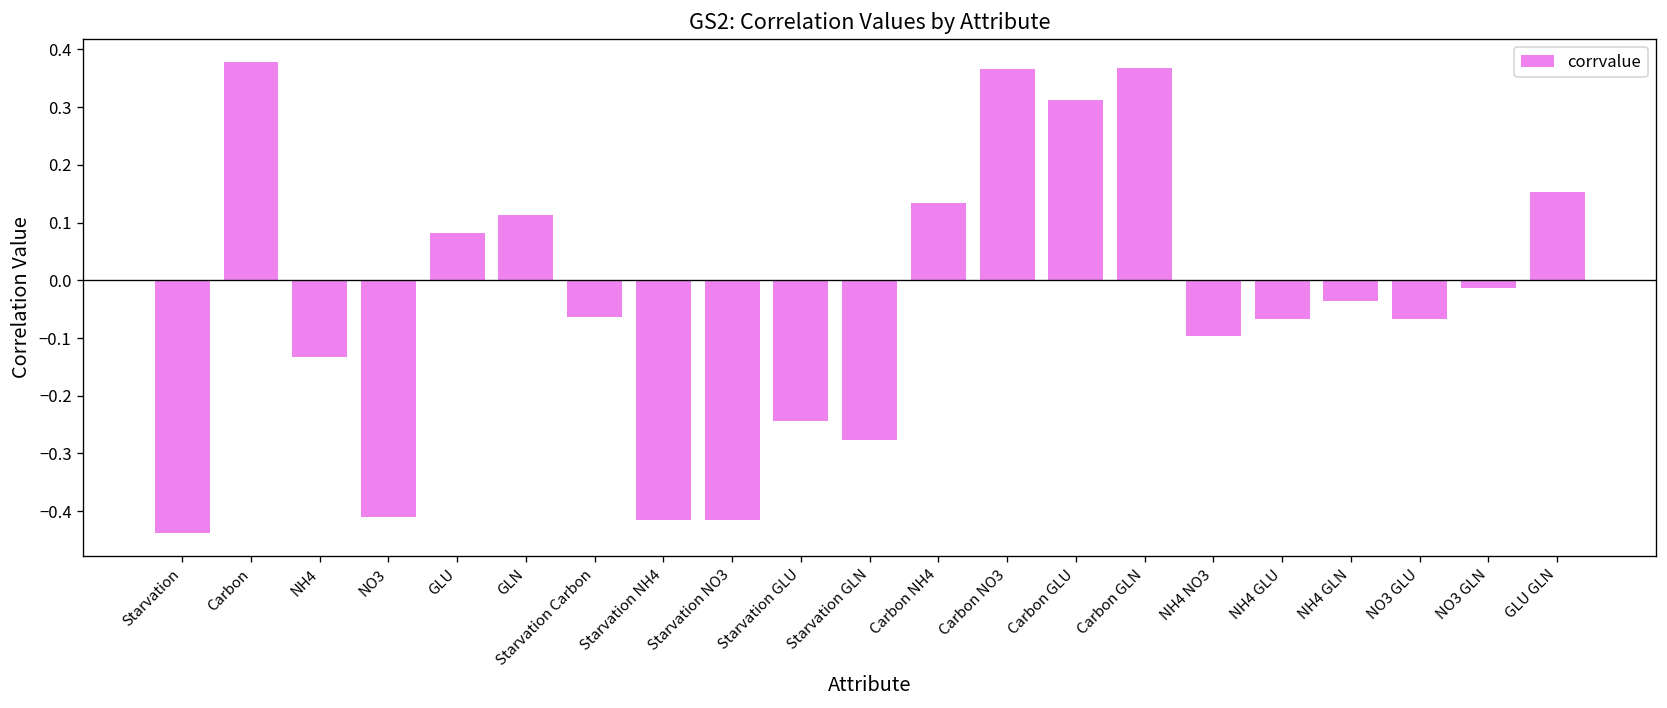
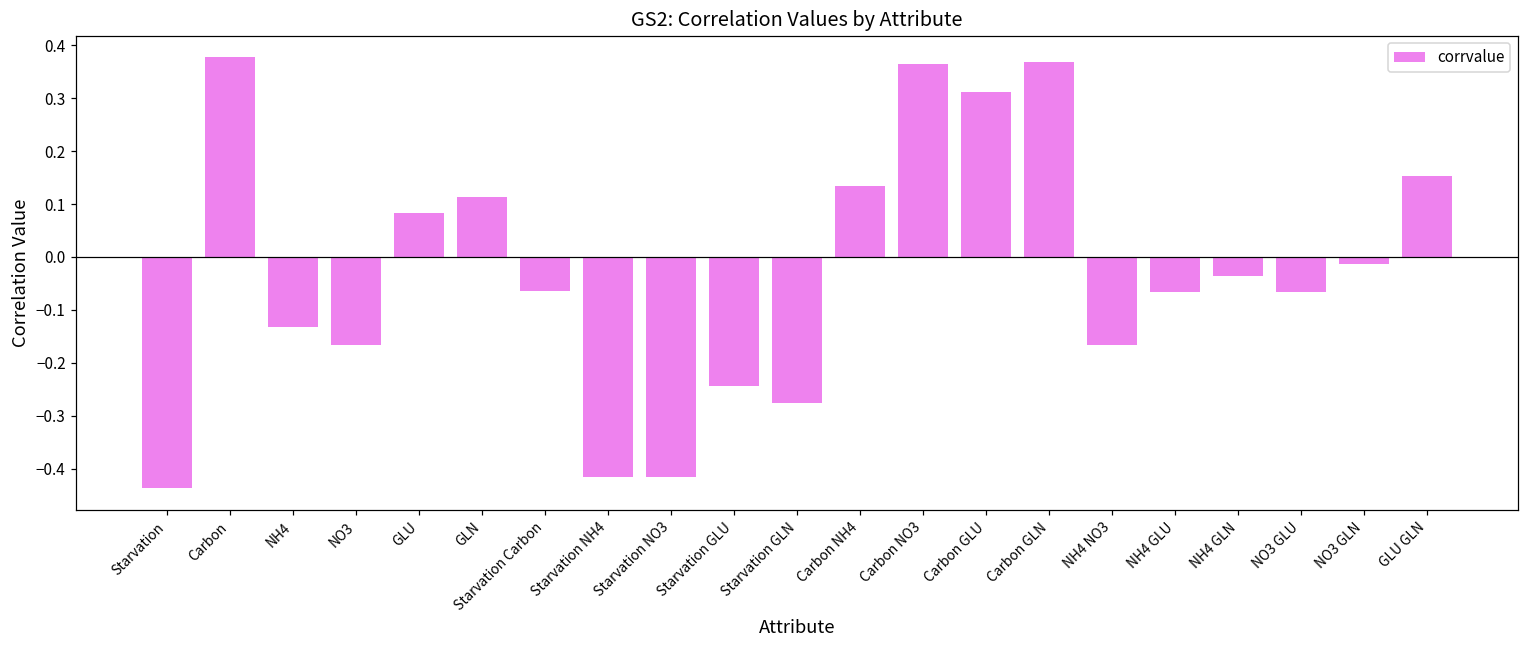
  {
    "Starvation": -0.44,
    "Carbon": 0.38,
    "NH4": -0.13,
-   "NO3": -0.41,
+   "NO3": -0.17,
    "GLU": 0.08,
    "GLN": 0.11,
    "Starvation Carbon": -0.06,
    "Starvation NH4": -0.42,
    "Starvation NO3": -0.42,
    "Starvation GLU": -0.24,
    "Starvation GLN": -0.28,
    "Carbon NH4": 0.13,
    "Carbon NO3": 0.37,
    "Carbon GLU": 0.31,
    "Carbon GLN": 0.37,
-   "NH4 NO3": -0.10,
+   "NH4 NO3": -0.17,
    "NH4 GLU": -0.07,
    "NH4 GLN": -0.04,
    "NO3 GLU": -0.07,
    "NO3 GLN": -0.01,
    "GLU GLN": 0.15
  }
